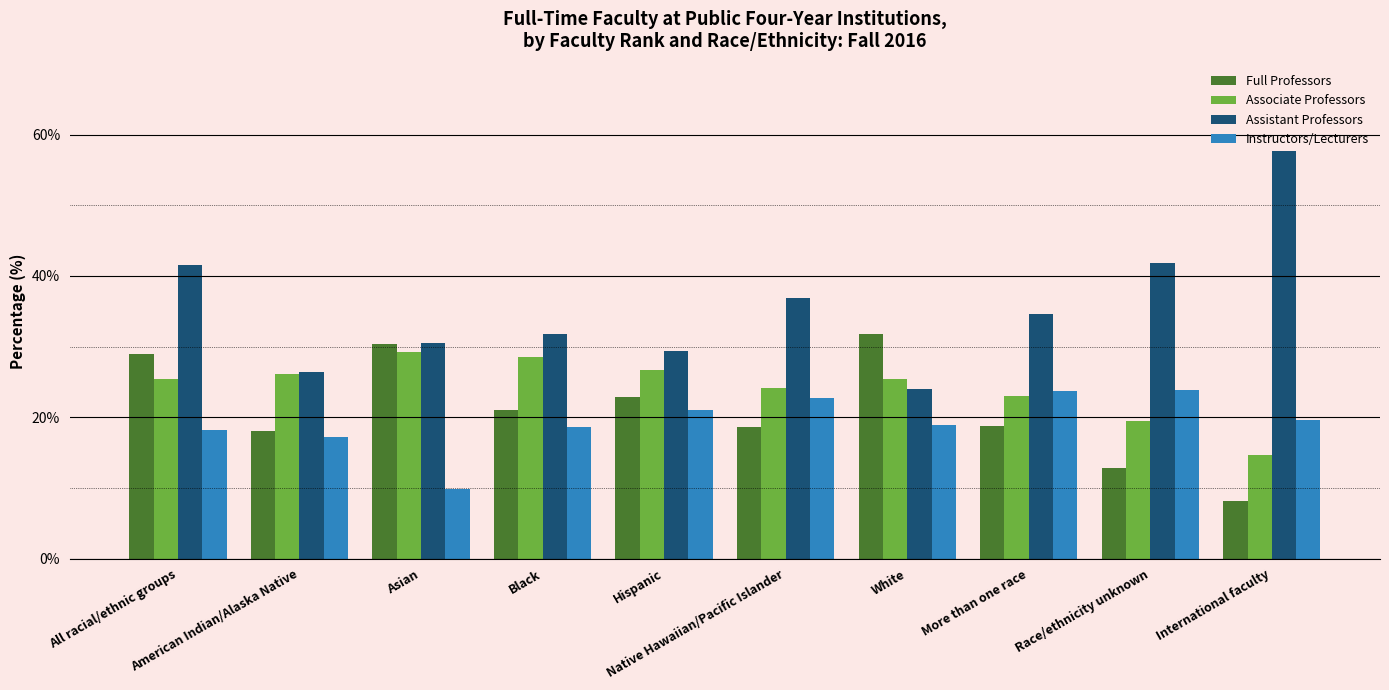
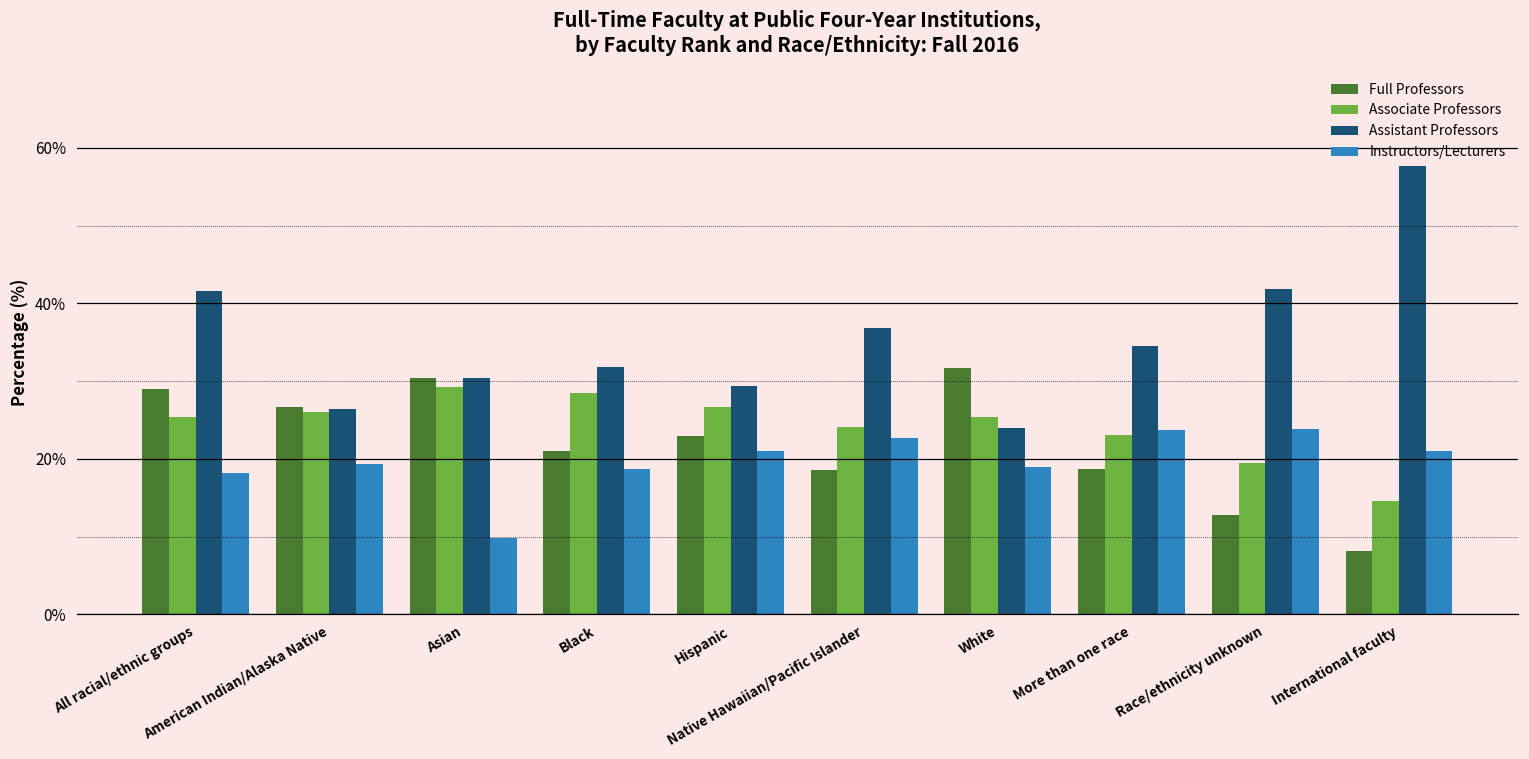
  {
    "Full Professors": {
      "All racial/ethnic groups": "29%",
-     "American Indian/Alaska Native": "18%",
+     "American Indian/Alaska Native": "27%",
      "Asian": "30%",
      "Black": "21%",
      "Hispanic": "23%",
      "Native Hawaiian/Pacific Islander": "19%",
      "White": "32%",
      "More than one race": "19%",
      "Race/ethnicity unknown": "13%",
      "International faculty": "8%"
    },
    "Associate Professors": {
      "All racial/ethnic groups": "25%",
      "American Indian/Alaska Native": "26%",
      "Asian": "29%",
      "Black": "29%",
      "Hispanic": "27%",
      "Native Hawaiian/Pacific Islander": "24%",
      "White": "25%",
      "More than one race": "23%",
      "Race/ethnicity unknown": "19%",
      "International faculty": "15%"
    },
    "Assistant Professors": {
      "All racial/ethnic groups": "42%",
      "American Indian/Alaska Native": "26%",
      "Asian": "30%",
      "Black": "32%",
      "Hispanic": "29%",
      "Native Hawaiian/Pacific Islander": "37%",
      "White": "24%",
      "More than one race": "35%",
      "Race/ethnicity unknown": "42%",
      "International faculty": "58%"
    },
    "Instructors/Lecturers": {
      "All racial/ethnic groups": "18%",
-     "American Indian/Alaska Native": "17%",
+     "American Indian/Alaska Native": "19%",
      "Asian": "10%",
      "Black": "19%",
      "Hispanic": "21%",
      "Native Hawaiian/Pacific Islander": "23%",
      "White": "19%",
      "More than one race": "24%",
      "Race/ethnicity unknown": "24%",
-     "International faculty": "20%"
+     "International faculty": "21%"
    }
  }
